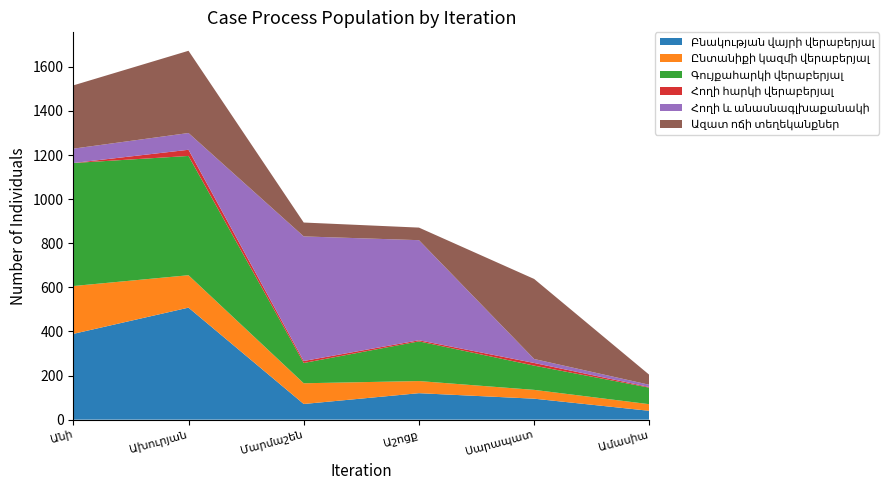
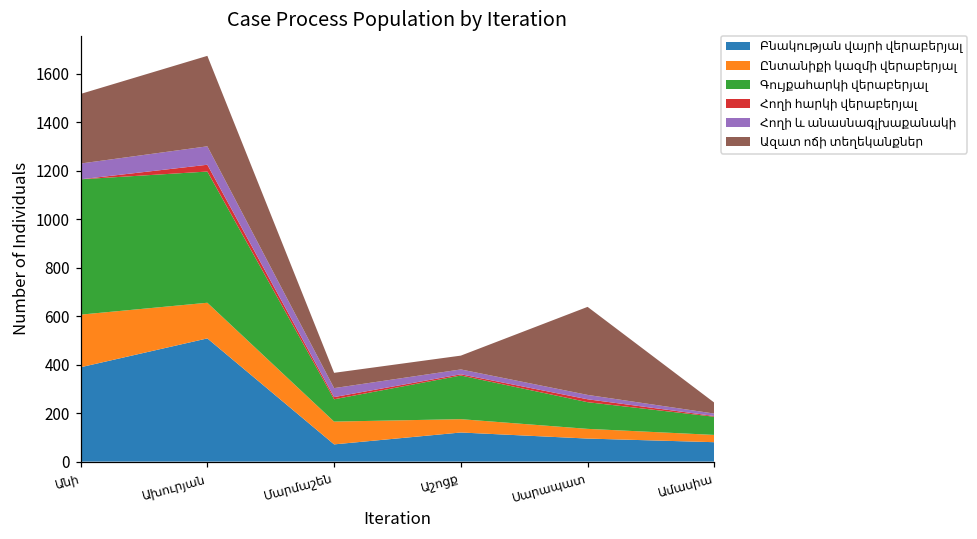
  {
    "Բնակության վայրի վերաբերյալ": {
      "Անի": 390,
      "Ախուրյան": 510,
      "Մարմաշեն": 70,
      "Աշոցք": 120,
      "Սարապատ": 100,
-     "Ամասիա": 40
+     "Ամասիա": 80
    },
    "Ընտանիքի կազմի վերաբերյալ": {
      "Անի": 220,
      "Ախուրյան": 150,
      "Մարմաշեն": 90,
      "Աշոցք": 60,
      "Սարապատ": 40,
      "Ամասիա": 30
    },
    "Գույքահարկի վերաբերյալ": {
      "Ախուրյան": 540,
      "Սարապատ": 110
    },
    "Հողի հարկի վերաբերյալ": {
      "Ախուրյան": 30,
      "Սարապատ": 10
    },
    "Հողի և անասնագլխաքանակի": {
      "Անի": 70,
      "Ախուրյան": 80,
-     "Մարմաշեն": 570,
-     "Աշոցք": 450,
+     "Մարմաշեն": 40,
+     "Աշոցք": 20,
      "Սարապատ": 20
    },
    "Ազատ ոճի տեղեկանքներ": {
      "Անի": 290,
      "Ախուրյան": 370,
      "Մարմաշեն": 60,
      "Աշոցք": 60,
      "Սարապատ": 360,
      "Ամասիա": 50
    }
  }
